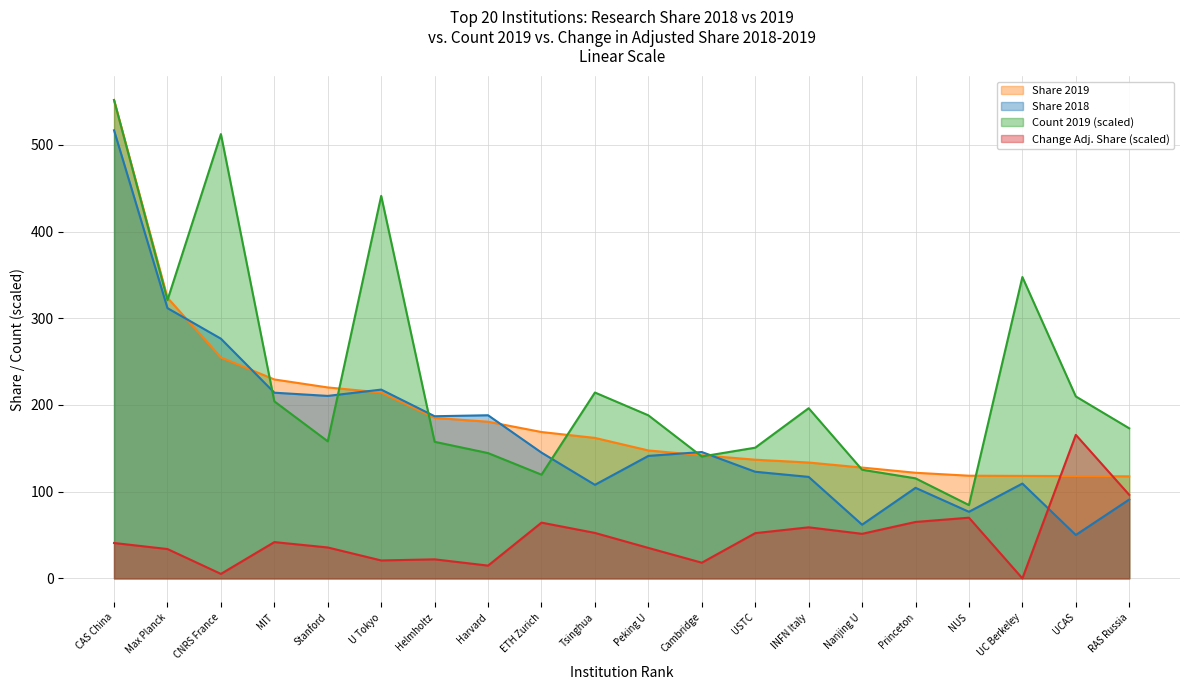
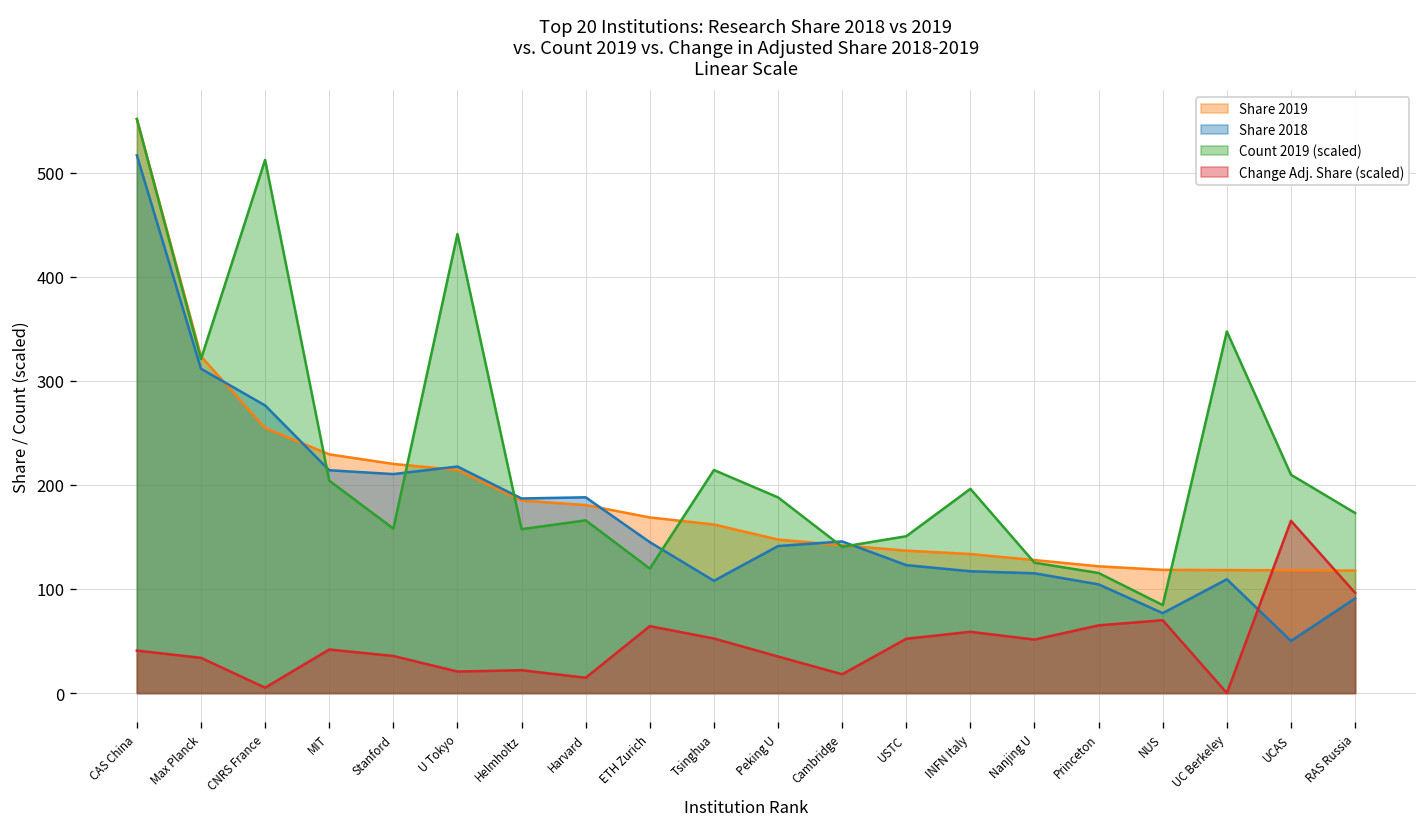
  {
    "Share 2018": {
      "CAS China": 520,
      "Max Planck": 310,
      "CNRS France": 280,
      "MIT": 210,
      "Stanford": 210,
      "U Tokyo": 220,
      "Harvard": 190,
      "ETH Zurich": 150,
      "Tsinghua": 110,
      "Peking U": 140,
      "Cambridge": 150,
      "USTC": 120,
      "INFN Italy": 120,
-     "Nanjing U": 60,
+     "Nanjing U": 120,
      "Princeton": 100,
      "NUS": 80,
      "UC Berkeley": 110,
      "UCAS": 50,
      "RAS Russia": 90
    },
    "Count 2019 (scaled)": {
      "CNRS France": 510,
      "MIT": 200,
      "Stanford": 160,
      "U Tokyo": 440,
      "Helmholtz": 160,
-     "Harvard": 140,
+     "Harvard": 170,
      "ETH Zurich": 120,
      "Tsinghua": 210,
      "Peking U": 190,
      "USTC": 150,
      "INFN Italy": 200,
      "Princeton": 120,
      "NUS": 80,
      "UC Berkeley": 350,
      "UCAS": 210,
      "RAS Russia": 170
    }
  }
